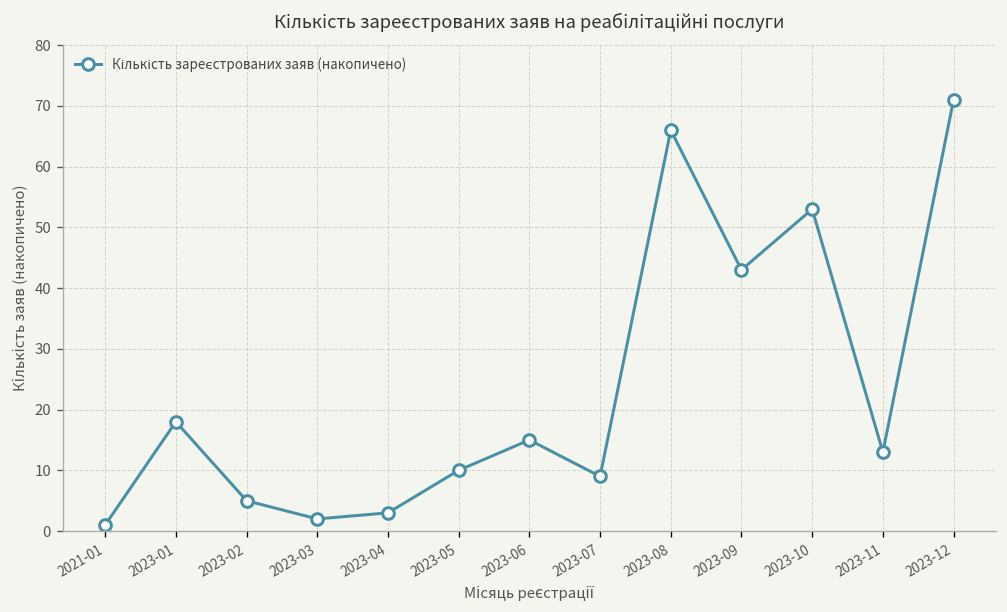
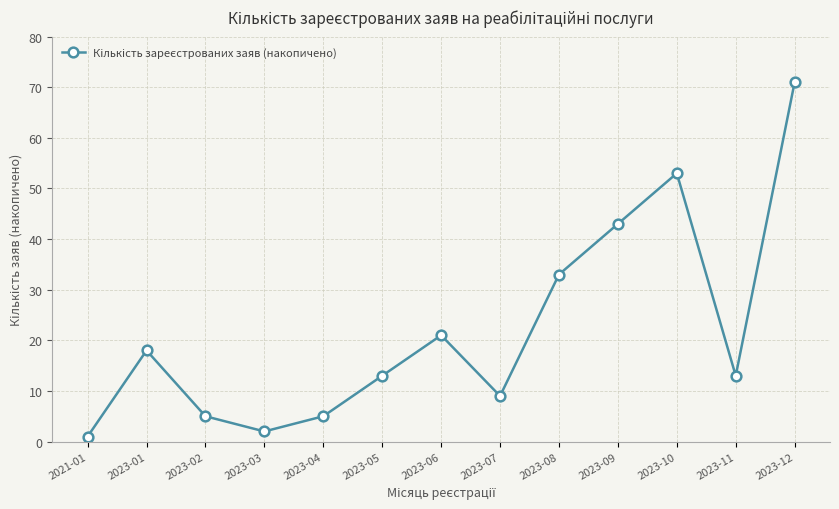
  {
    "2021-01": 1,
    "2023-01": 18,
    "2023-02": 5,
    "2023-03": 2,
-   "2023-04": 3,
-   "2023-05": 10,
-   "2023-06": 15,
+   "2023-04": 5,
+   "2023-05": 13,
+   "2023-06": 21,
    "2023-07": 9,
-   "2023-08": 66,
+   "2023-08": 33,
    "2023-09": 43,
    "2023-10": 53,
    "2023-11": 13,
    "2023-12": 71
  }
